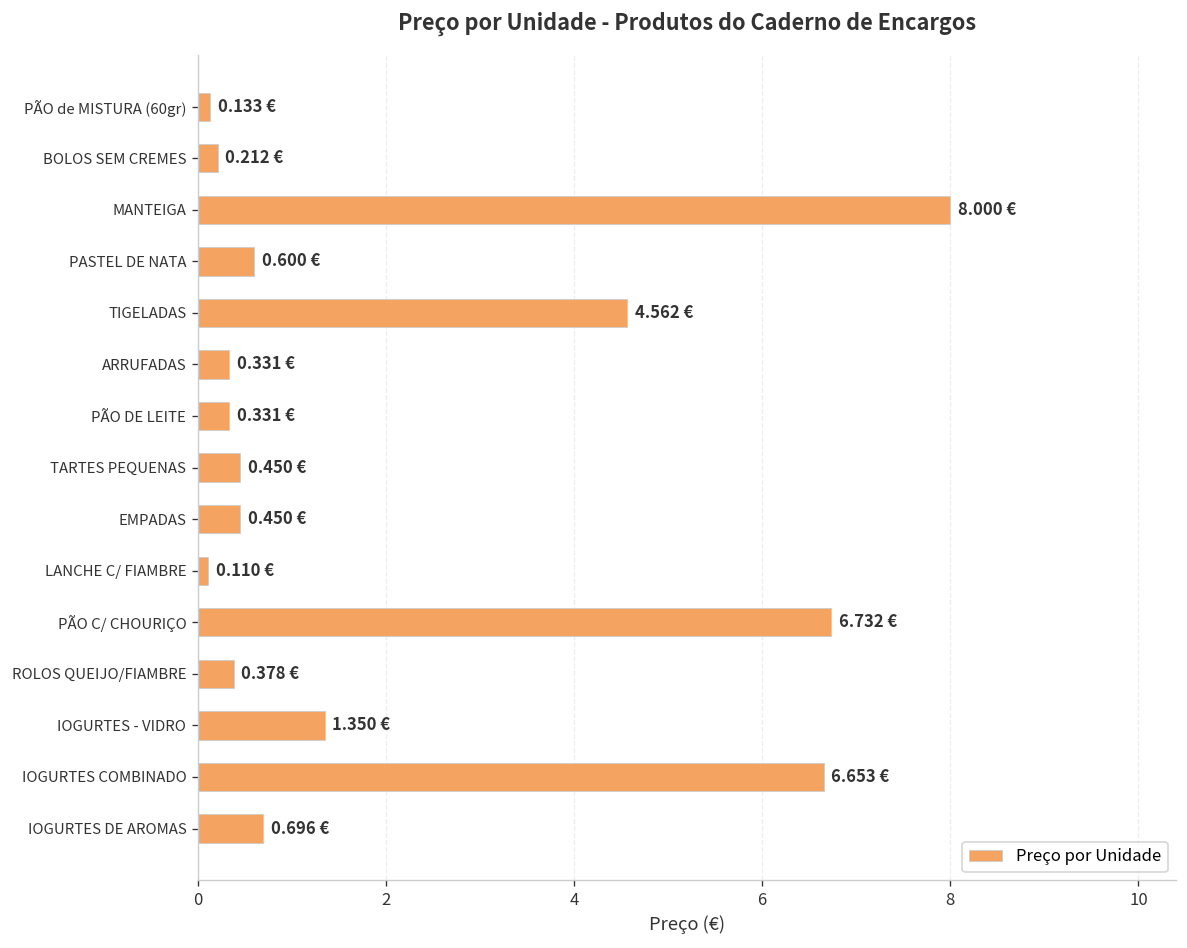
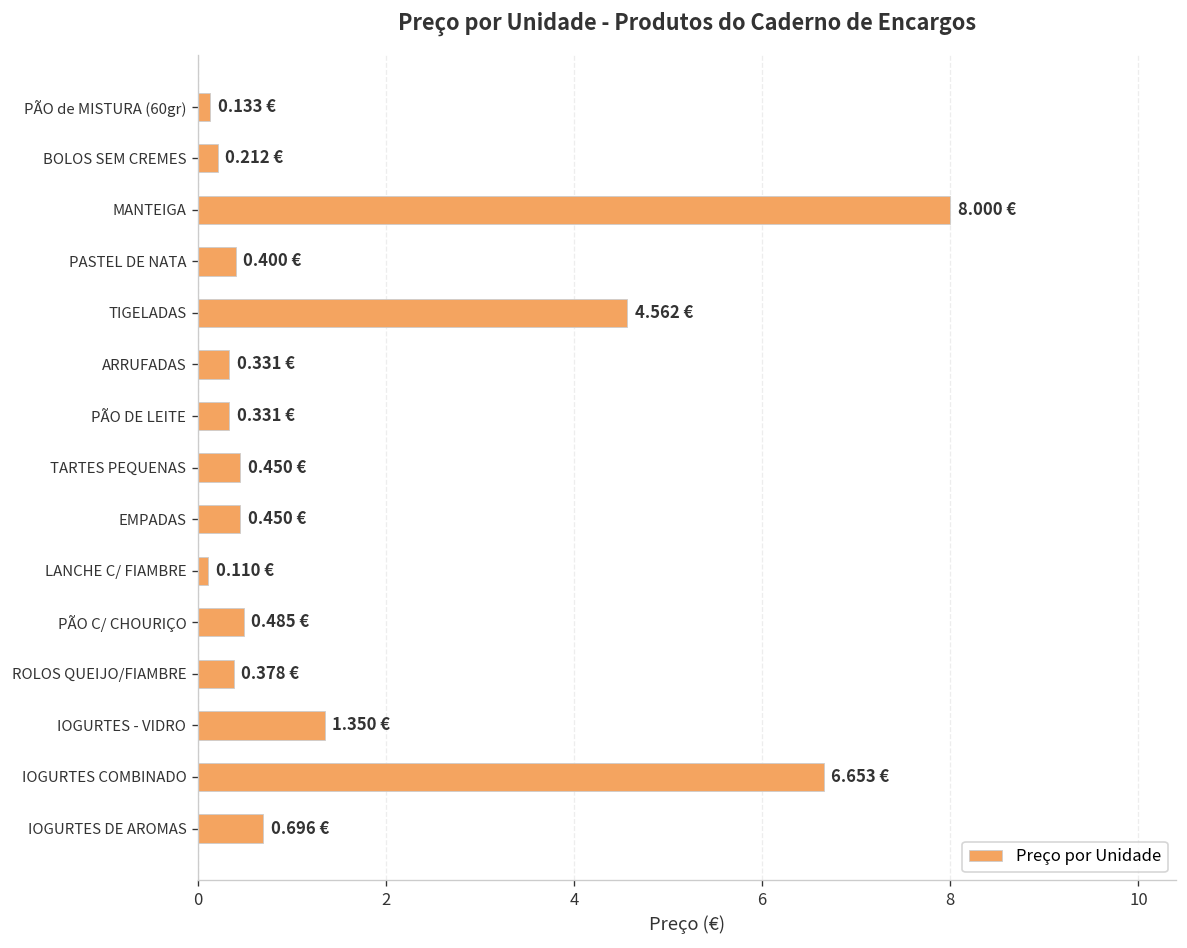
  {
    "PÃO de MISTURA (60gr)": 0.133,
    "BOLOS SEM CREMES": 0.212,
    "MANTEIGA": 8.000,
-   "PASTEL DE NATA": 0.600,
+   "PASTEL DE NATA": 0.400,
    "TIGELADAS": 4.562,
    "ARRUFADAS": 0.331,
    "PÃO DE LEITE": 0.331,
    "TARTES PEQUENAS": 0.450,
    "EMPADAS": 0.450,
    "LANCHE C/ FIAMBRE": 0.110,
-   "PÃO C/ CHOURIÇO": 6.732,
+   "PÃO C/ CHOURIÇO": 0.485,
    "ROLOS QUEIJO/FIAMBRE": 0.378,
    "IOGURTES - VIDRO": 1.350,
    "IOGURTES COMBINADO": 6.653,
    "IOGURTES DE AROMAS": 0.696
  }
